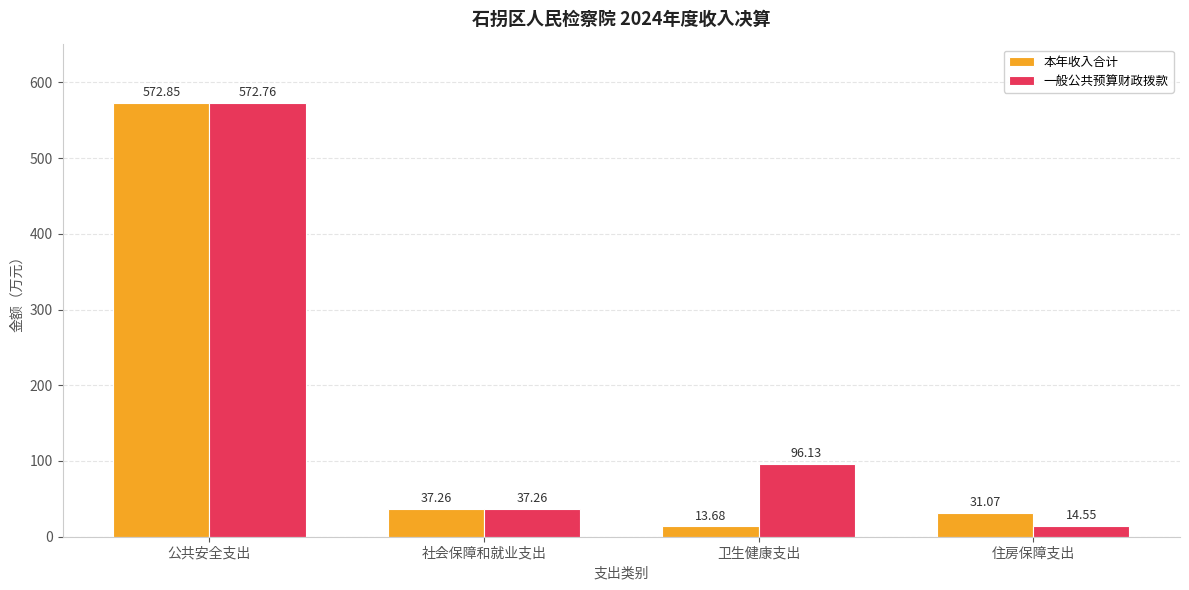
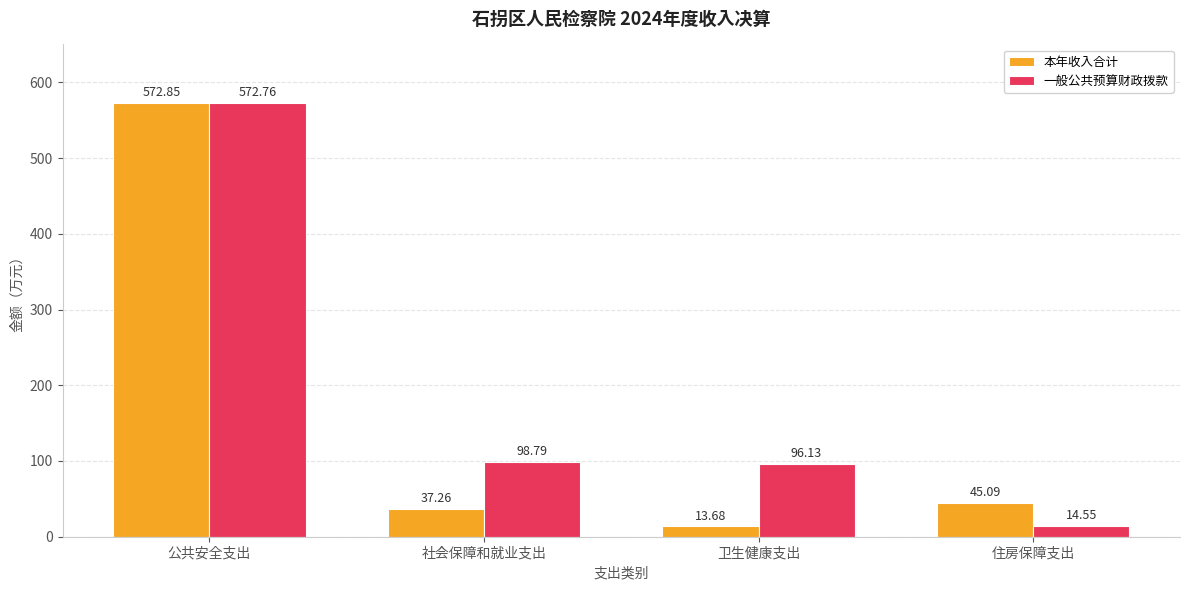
  {
    "本年收入合计": {
      "公共安全支出": 572.85,
      "社会保障和就业支出": 37.26,
      "卫生健康支出": 13.68,
-     "住房保障支出": 31.07
+     "住房保障支出": 45.09
    },
    "一般公共预算财政拨款": {
      "公共安全支出": 572.76,
-     "社会保障和就业支出": 37.26,
+     "社会保障和就业支出": 98.79,
      "卫生健康支出": 96.13,
      "住房保障支出": 14.55
    }
  }
